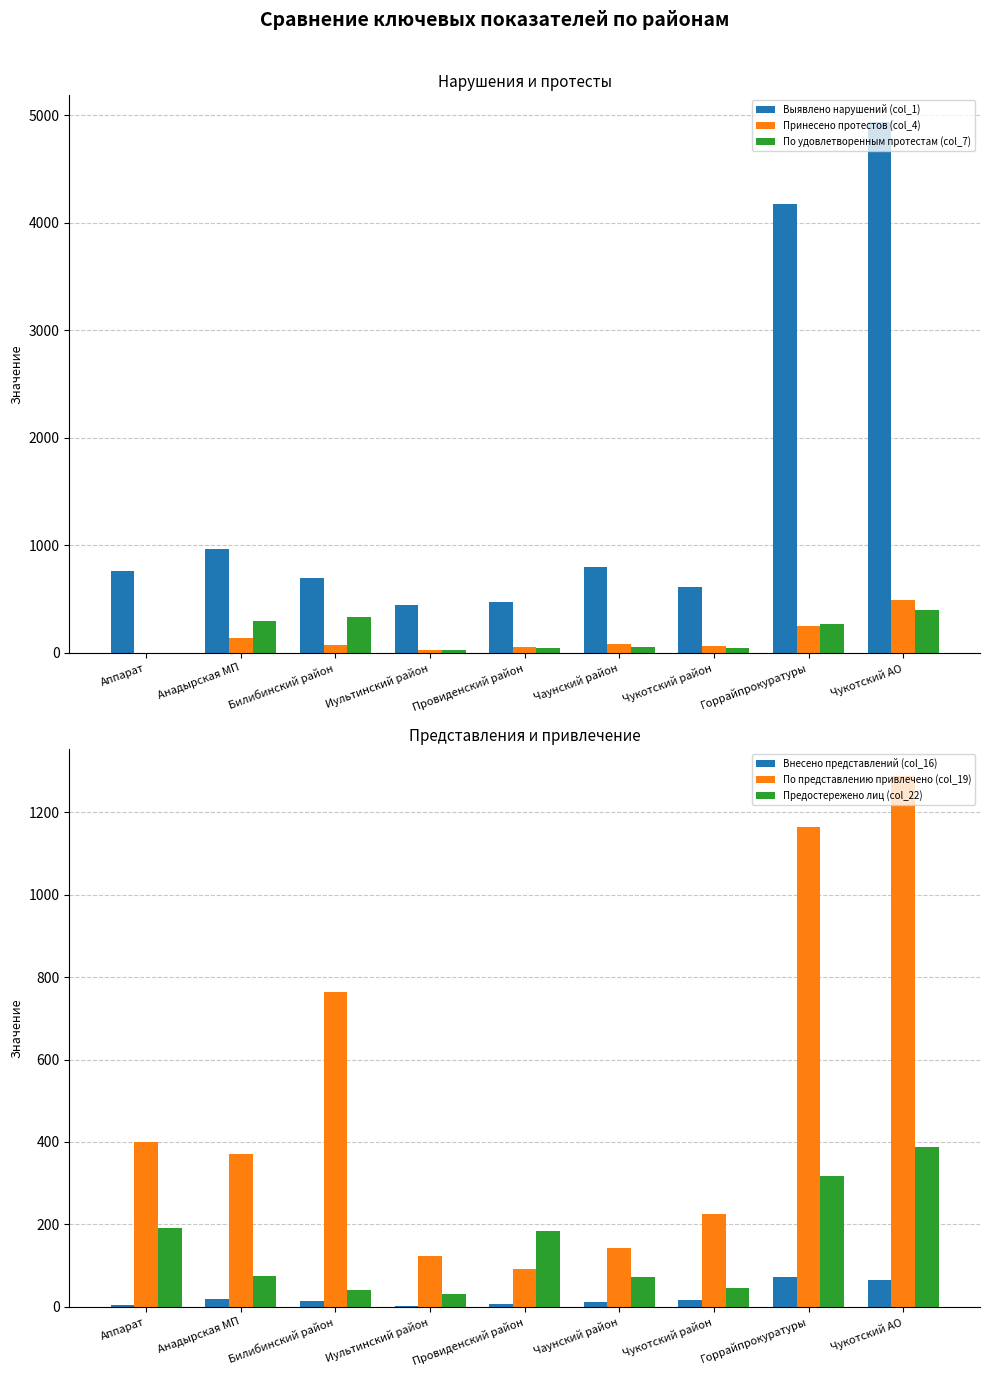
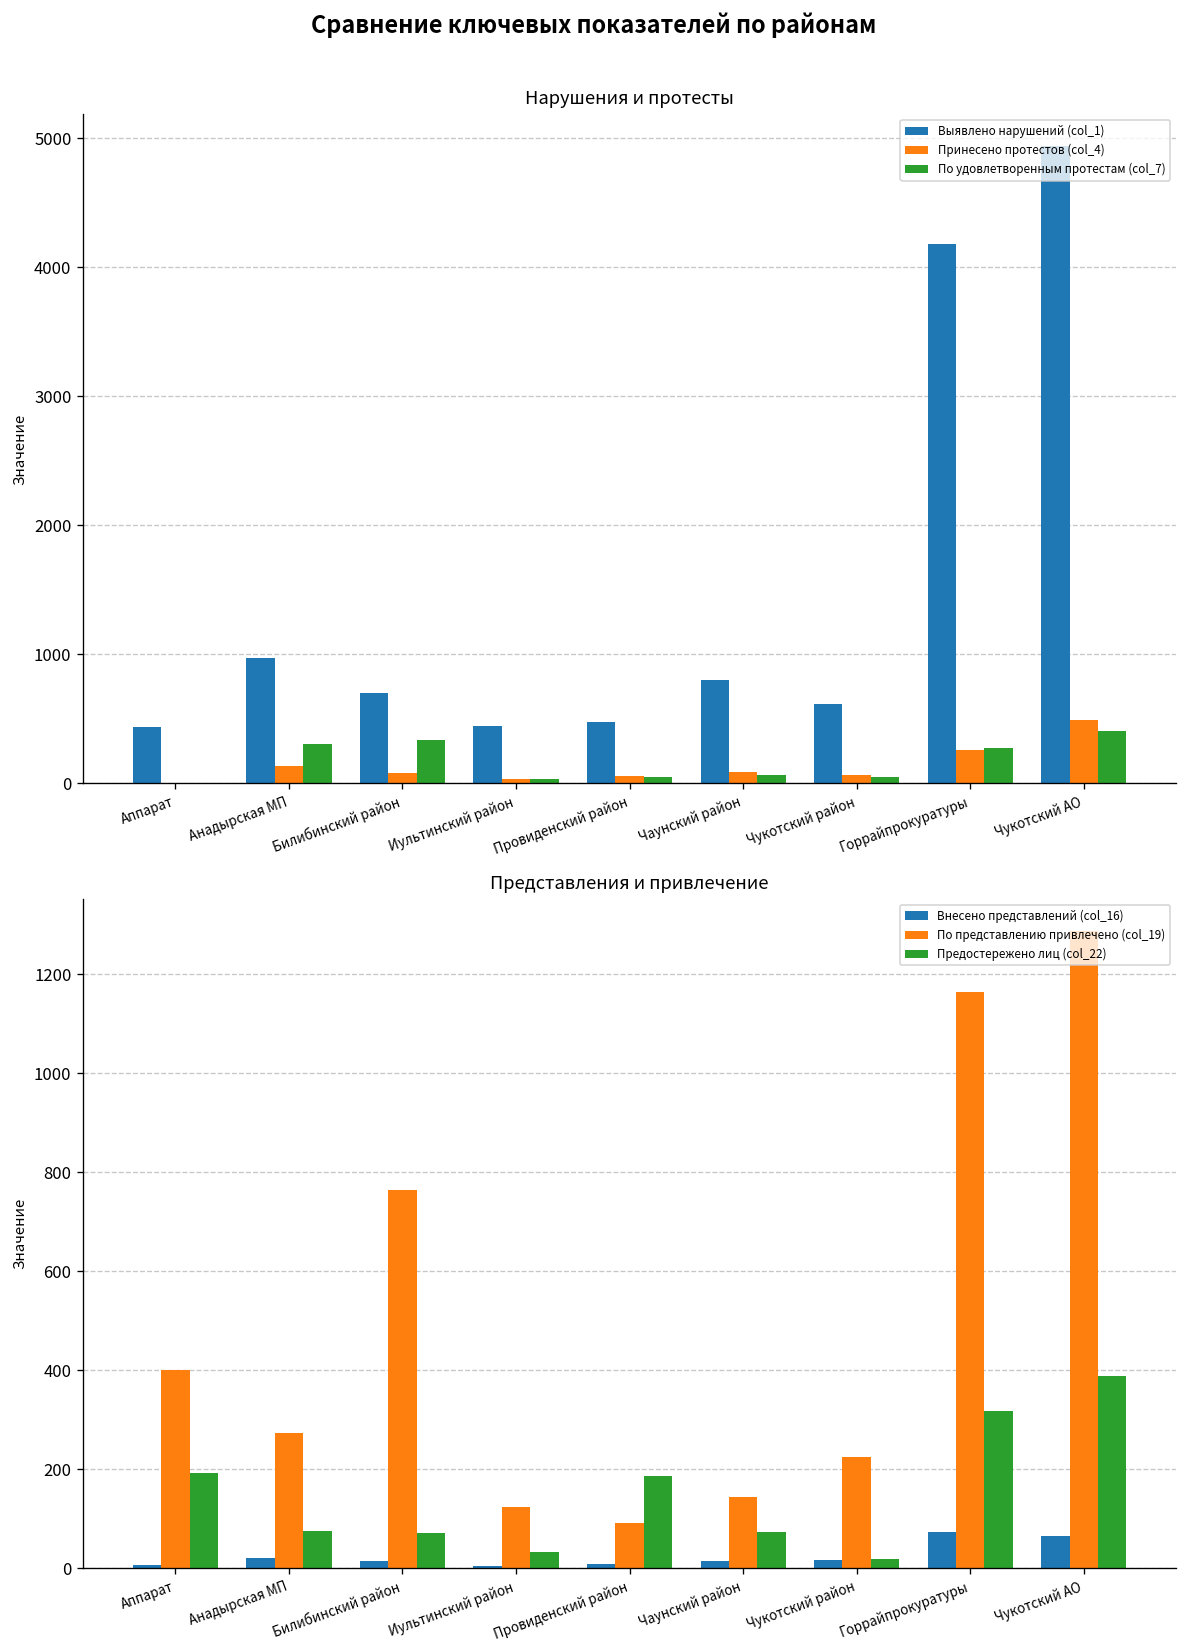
  {
    "Нарушения и протесты": {
      "Выявлено нарушений (col_1)": {
-       "Аппарат": 760,
+       "Аппарат": 440,
        "Анадырская МП": 970,
        "Билибинский район": 700,
        "Иультинский район": 440,
        "Провиденский район": 480,
        "Чаунский район": 800,
        "Чукотский район": 620,
        "Горрайпрокуратуры": 4180
      },
      "Принесено протестов (col_4)": {
        "Аппарат": 0,
        "Анадырская МП": 140,
        "Билибинский район": 80,
        "Иультинский район": 30,
        "Провиденский район": 50,
        "Чаунский район": 80,
        "Чукотский район": 60,
        "Горрайпрокуратуры": 250,
        "Чукотский АО": 490
      },
      "По удовлетворенным протестам (col_7)": {
        "Аппарат": 0,
        "Анадырская МП": 300,
        "Билибинский район": 330,
        "Иультинский район": 30,
        "Провиденский район": 50,
        "Чаунский район": 60,
        "Чукотский район": 50,
        "Горрайпрокуратуры": 270,
        "Чукотский АО": 400
      }
    },
    "Представления и привлечение": {
      "Внесено представлений (col_16)": {
        "Анадырская МП": 20,
        "Билибинский район": 10,
        "Провиденский район": 10,
        "Чаунский район": 10,
        "Чукотский район": 20,
        "Горрайпрокуратуры": 70,
        "Чукотский АО": 60
      },
      "По представлению привлечено (col_19)": {
        "Аппарат": 400,
-       "Анадырская МП": 370,
+       "Анадырская МП": 270,
        "Билибинский район": 760,
        "Иультинский район": 120,
        "Провиденский район": 90,
        "Чаунский район": 140,
        "Чукотский район": 230,
        "Горрайпрокуратуры": 1160
      },
      "Предостережено лиц (col_22)": {
        "Аппарат": 190,
        "Анадырская МП": 80,
-       "Билибинский район": 40,
+       "Билибинский район": 70,
        "Иультинский район": 30,
        "Провиденский район": 190,
        "Чаунский район": 70,
-       "Чукотский район": 50,
+       "Чукотский район": 20,
        "Горрайпрокуратуры": 320,
        "Чукотский АО": 390
      }
    }
  }
